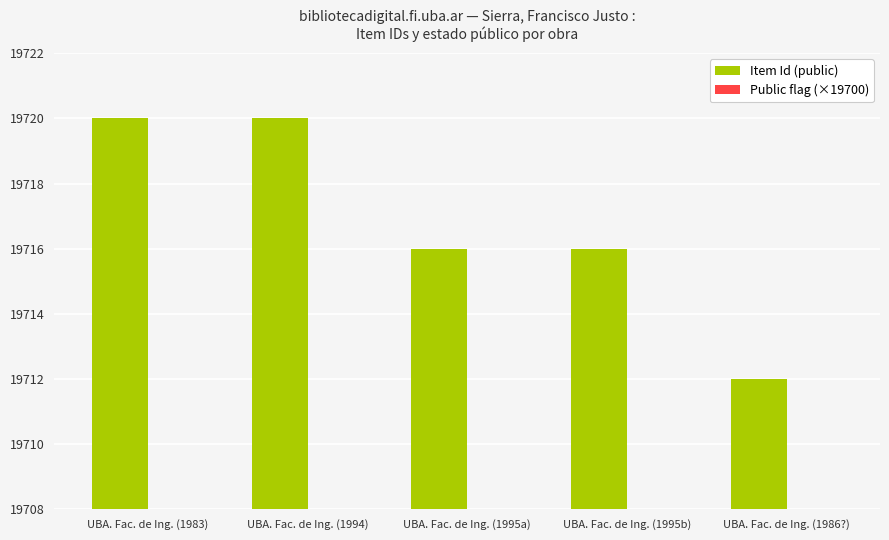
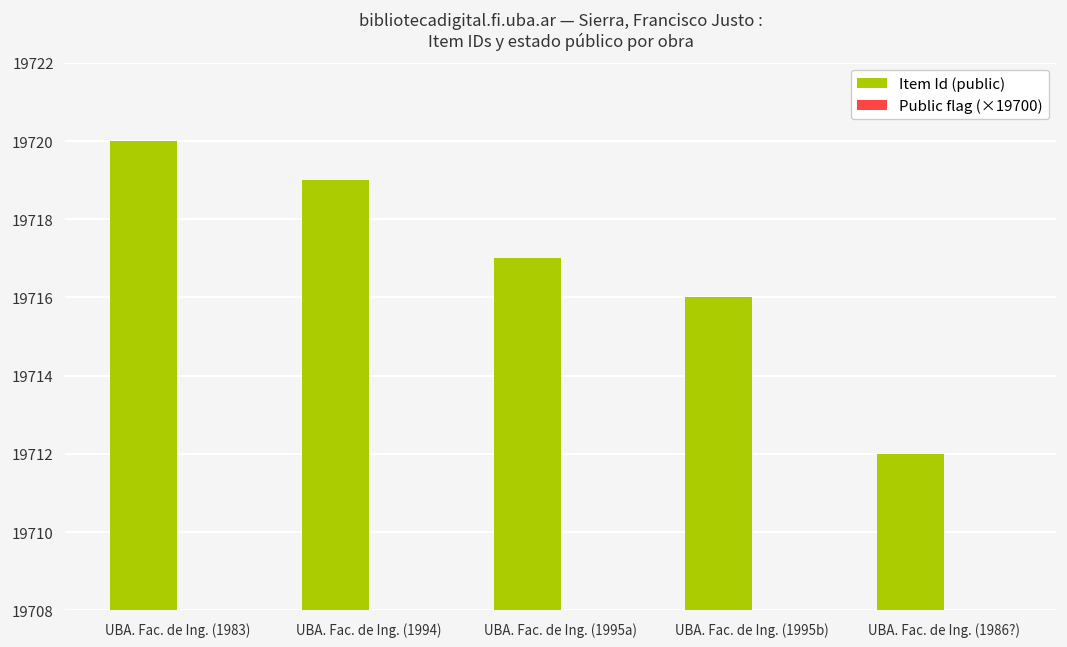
  {
    "Item Id (public)": {
      "UBA. Fac. de Ing. (1983)": 19720,
-     "UBA. Fac. de Ing. (1994)": 19720,
-     "UBA. Fac. de Ing. (1995a)": 19716,
+     "UBA. Fac. de Ing. (1994)": 19719,
+     "UBA. Fac. de Ing. (1995a)": 19717,
      "UBA. Fac. de Ing. (1995b)": 19716,
      "UBA. Fac. de Ing. (1986?)": 19712
    }
  }
